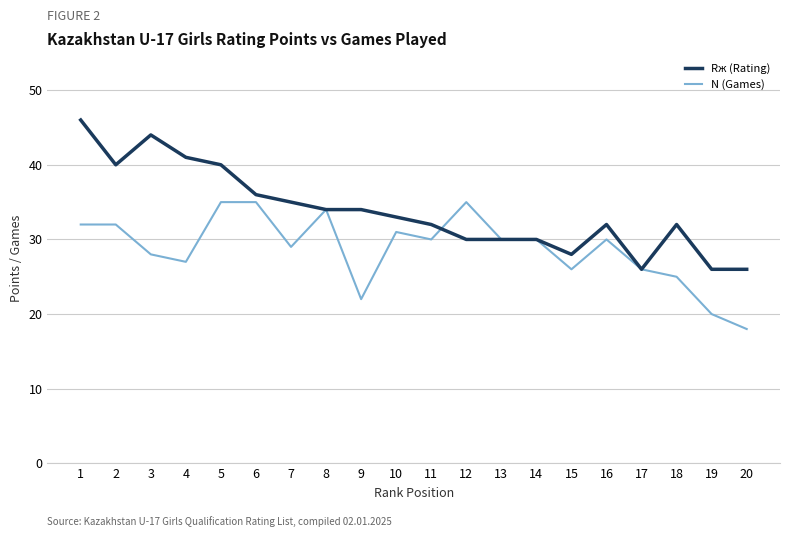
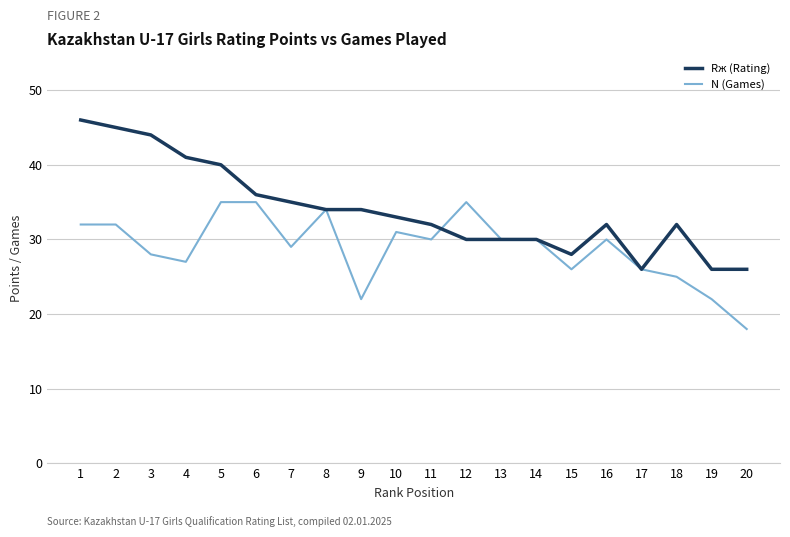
  {
    "Rж (Rating)": {
      "1": 46,
-     "2": 40,
+     "2": 45,
      "3": 44,
      "4": 41,
      "5": 40,
      "6": 36,
      "7": 35,
      "9": 34,
      "10": 33,
      "11": 32,
      "12": 30,
      "15": 28,
      "16": 32,
      "18": 32,
      "19": 26,
      "20": 26
    },
    "N (Games)": {
      "1": 32,
      "2": 32,
      "3": 28,
      "4": 27,
      "5": 35,
      "6": 35,
      "7": 29,
      "9": 22,
      "10": 31,
      "11": 30,
      "12": 35,
      "15": 26,
      "16": 30,
      "18": 25,
-     "19": 20,
+     "19": 22,
      "20": 18
    }
  }
